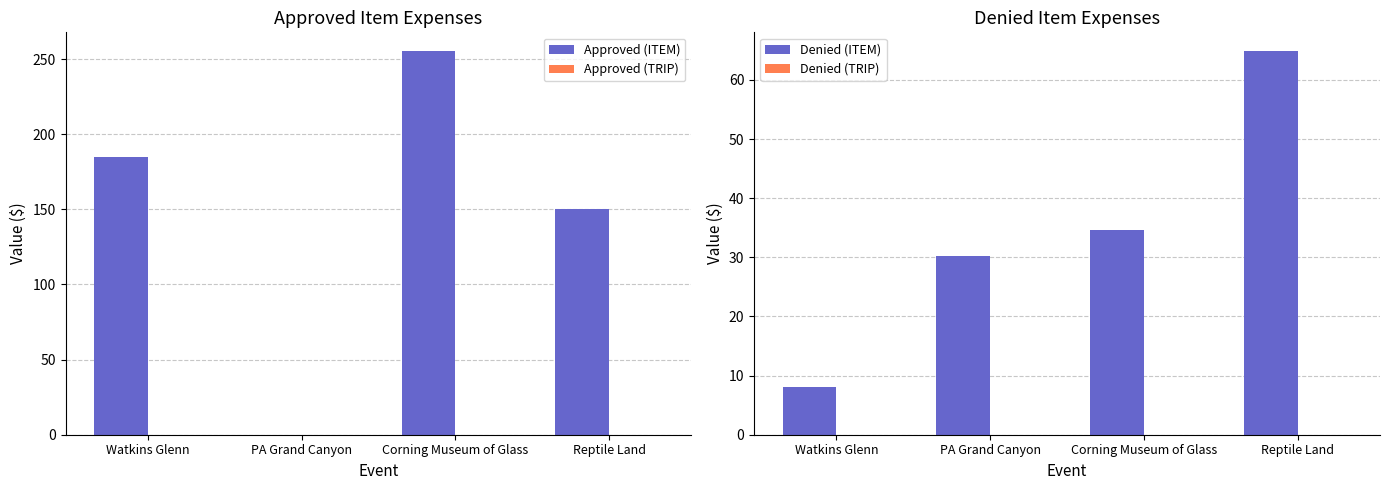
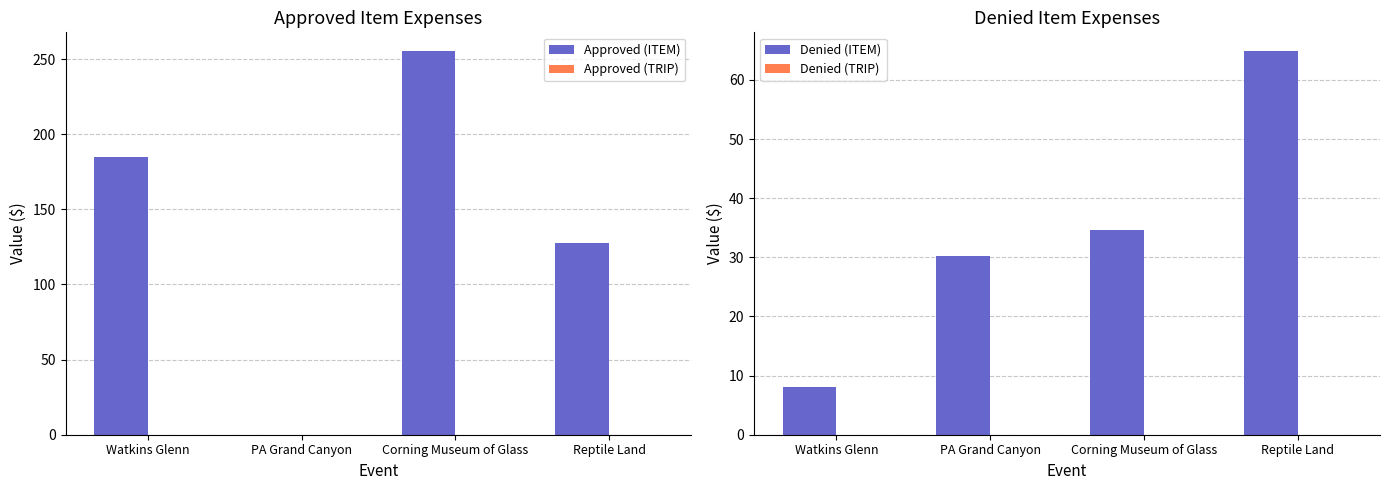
  {
    "Approved Item Expenses": {
      "Approved (ITEM)": {
        "Watkins Glenn": 185,
        "PA Grand Canyon": 0,
        "Corning Museum of Glass": 255,
-       "Reptile Land": 150
+       "Reptile Land": 128
      },
      "Approved (TRIP)": {
        "Watkins Glenn": 0,
        "PA Grand Canyon": 0,
        "Corning Museum of Glass": 0,
        "Reptile Land": 0
      }
    },
    "Denied Item Expenses": {
      "Denied (ITEM)": {
        "Watkins Glenn": 8,
        "PA Grand Canyon": 30,
        "Corning Museum of Glass": 35,
        "Reptile Land": 65
      },
      "Denied (TRIP)": {
        "Watkins Glenn": 0,
        "PA Grand Canyon": 0,
        "Corning Museum of Glass": 0,
        "Reptile Land": 0
      }
    }
  }
